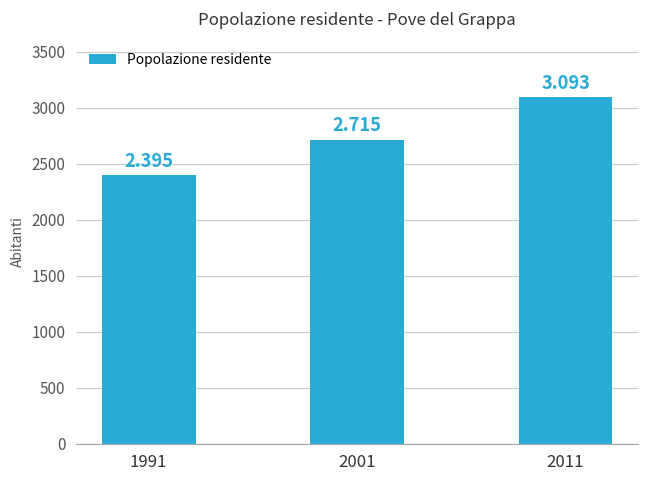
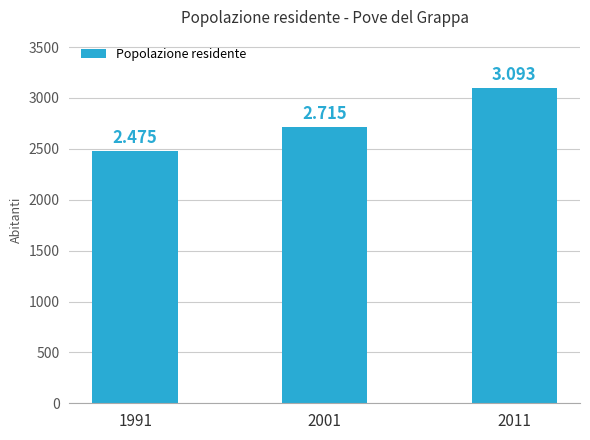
  {
-   "1991": 2.395
+   "1991": 2.475
  }
